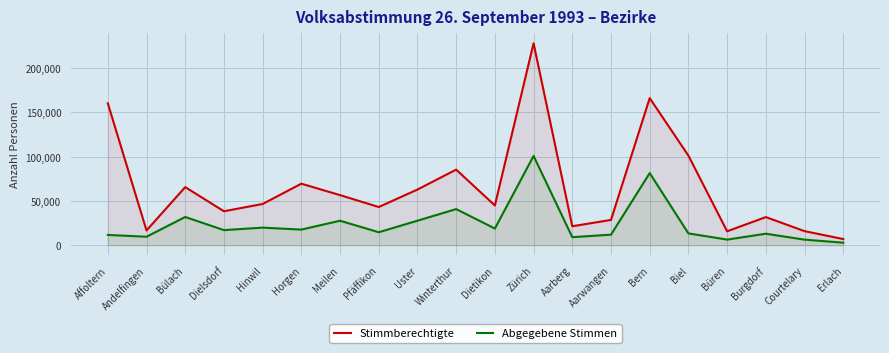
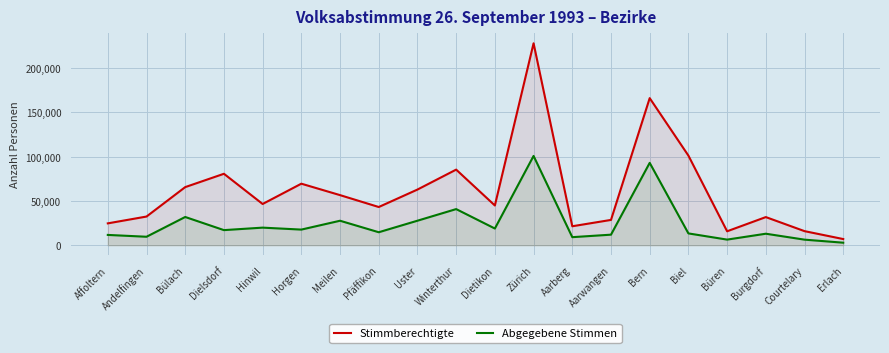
  {
    "Stimmberechtigte": {
-     "Affoltern": "160,000",
-     "Andelfingen": "20,000",
+     "Affoltern": "20,000",
+     "Andelfingen": "30,000",
      "Bülach": "70,000",
-     "Dielsdorf": "40,000",
+     "Dielsdorf": "80,000",
      "Hinwil": "50,000",
      "Horgen": "70,000",
      "Meilen": "60,000",
      "Pfäffikon": "40,000",
      "Uster": "60,000",
      "Winterthur": "90,000",
      "Dietikon": "40,000",
      "Zürich": "230,000",
      "Aarberg": "20,000",
      "Aarwangen": "30,000",
      "Bern": "170,000",
      "Biel": "100,000",
      "Büren": "20,000",
      "Burgdorf": "30,000",
      "Courtelary": "20,000",
      "Erlach": "10,000"
    },
    "Abgegebene Stimmen": {
      "Affoltern": "10,000",
      "Andelfingen": "10,000",
      "Bülach": "30,000",
      "Dielsdorf": "20,000",
      "Hinwil": "20,000",
      "Horgen": "20,000",
      "Meilen": "30,000",
      "Pfäffikon": "10,000",
      "Uster": "30,000",
      "Winterthur": "40,000",
      "Dietikon": "20,000",
      "Zürich": "100,000",
      "Aarberg": "10,000",
      "Aarwangen": "10,000",
-     "Bern": "80,000",
+     "Bern": "90,000",
      "Biel": "10,000",
      "Büren": "10,000",
      "Burgdorf": "10,000",
      "Courtelary": "10,000",
      "Erlach": "0"
    }
  }
